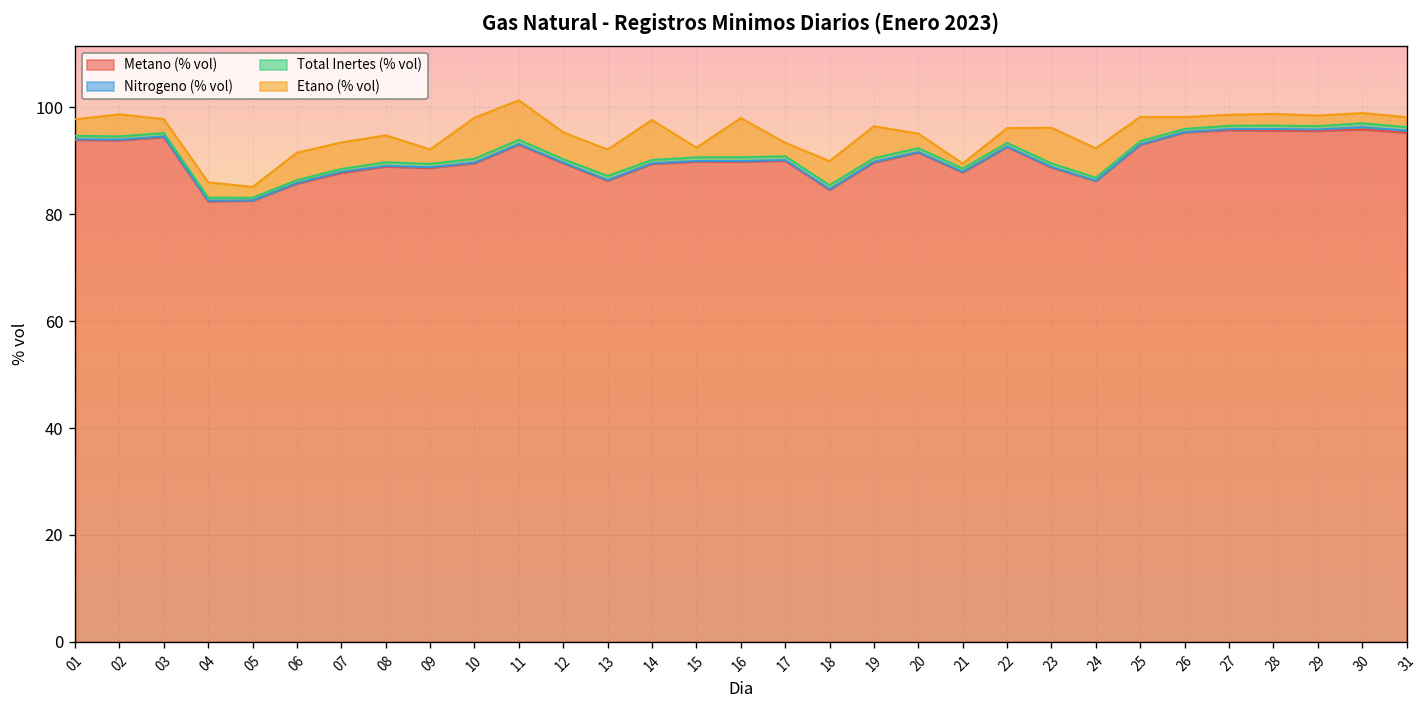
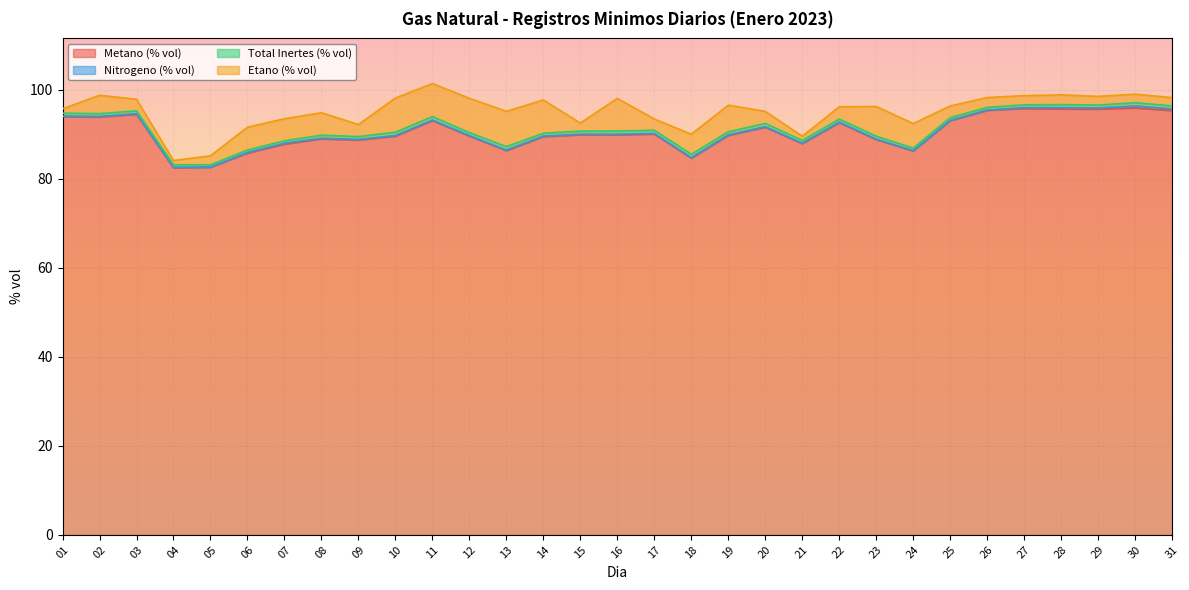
  {
    "Total Inertes (% vol)": {
      "01": 1,
      "02": 1,
      "03": 1,
      "08": 1,
      "09": 1,
      "10": 1,
      "11": 1,
      "12": 1,
      "13": 1,
      "14": 1,
      "15": 1,
      "16": 1,
      "17": 1,
      "18": 1,
      "19": 1,
      "20": 1,
      "21": 1,
      "22": 1,
      "23": 1,
      "24": 1,
      "25": 1,
      "26": 1,
      "27": 1,
      "28": 1,
      "29": 1,
      "30": 1,
      "31": 1
    },
    "Etano (% vol)": {
-     "01": 3,
+     "01": 1,
      "02": 4,
      "03": 3,
-     "04": 3,
+     "04": 1,
      "05": 2,
      "06": 5,
      "07": 5,
      "08": 5,
      "09": 3,
      "10": 8,
      "11": 7,
-     "12": 5,
-     "13": 5,
+     "12": 8,
+     "13": 8,
      "14": 7,
      "15": 2,
      "16": 7,
      "17": 3,
      "18": 5,
      "19": 6,
      "20": 3,
      "21": 1,
      "22": 3,
      "23": 7,
      "24": 6,
-     "25": 5,
+     "25": 3,
      "26": 2,
      "27": 2,
      "28": 2,
      "29": 2,
      "30": 2,
      "31": 2
    }
  }
